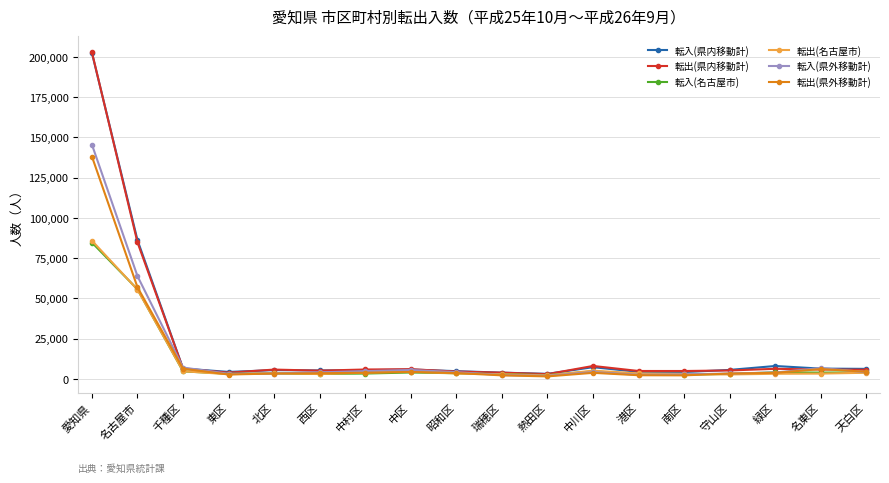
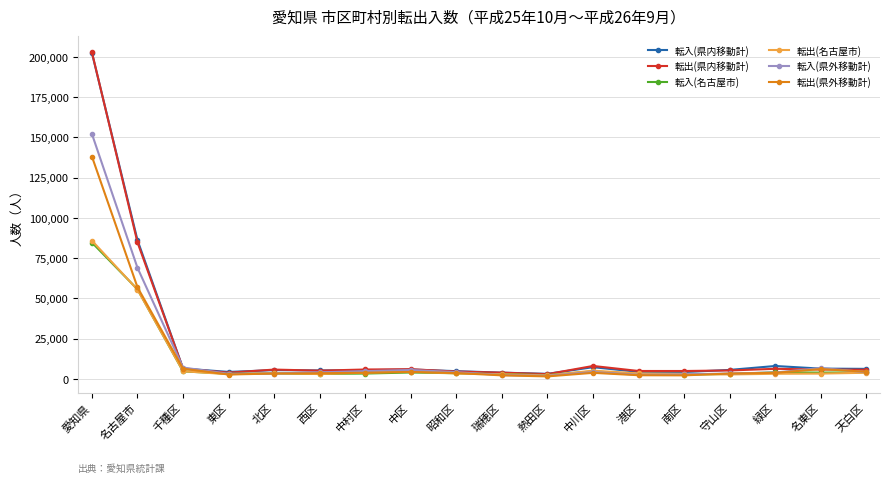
  {
    "転入(県内移動計)": {
      "緑区": "8,000"
    },
    "転出(県内移動計)": {
      "緑区": "6,000"
    },
    "転入(県外移動計)": {
-     "愛知県": "146,000",
-     "名古屋市": "64,000"
+     "愛知県": "152,000",
+     "名古屋市": "69,000"
    }
  }
